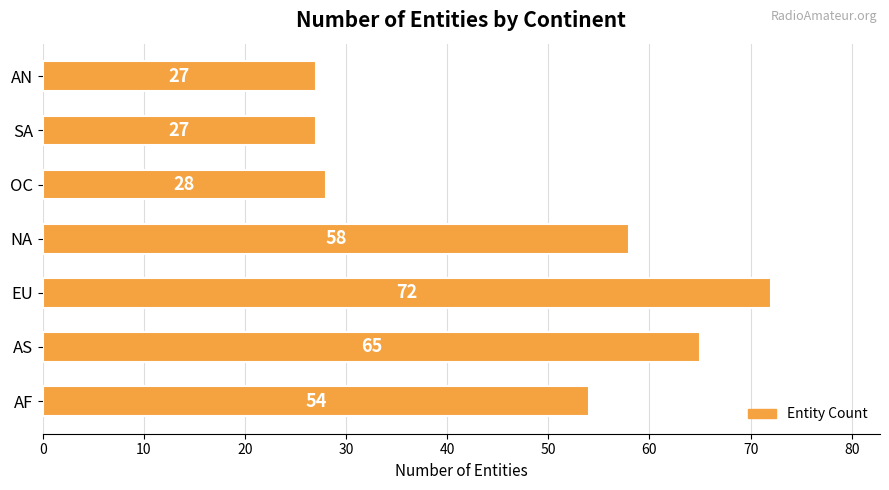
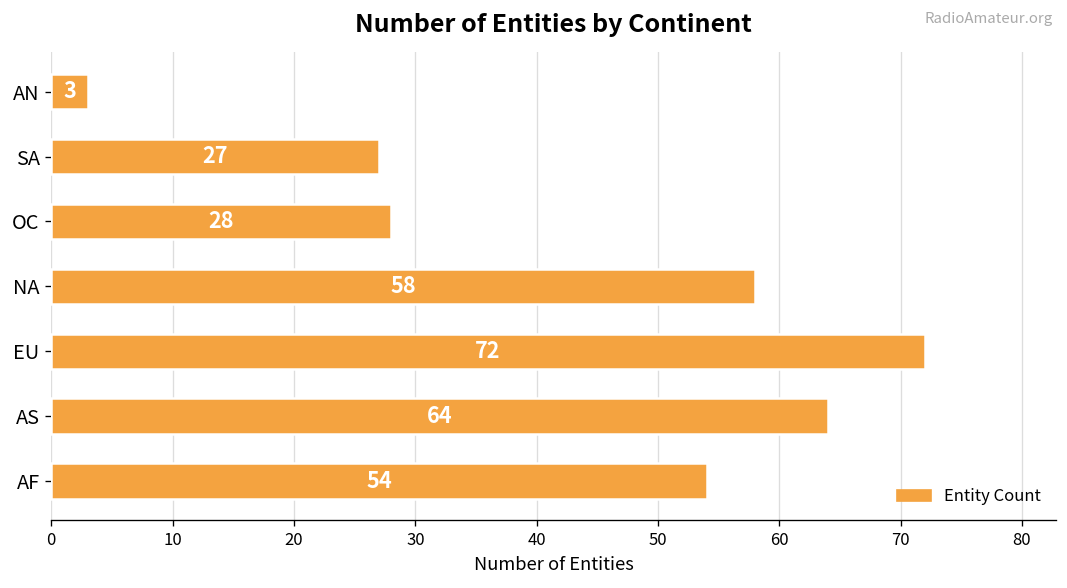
  {
-   "AN": 27,
+   "AN": 3,
    "SA": 27,
    "OC": 28,
    "NA": 58,
    "EU": 72,
-   "AS": 65,
+   "AS": 64,
    "AF": 54
  }
